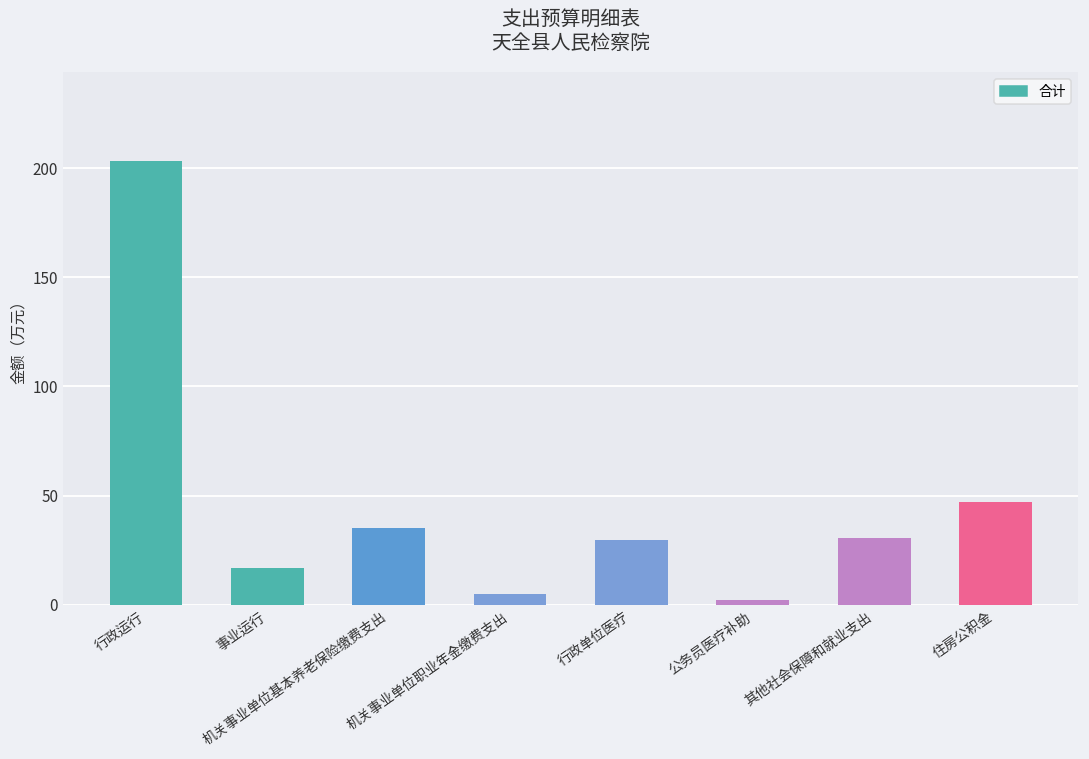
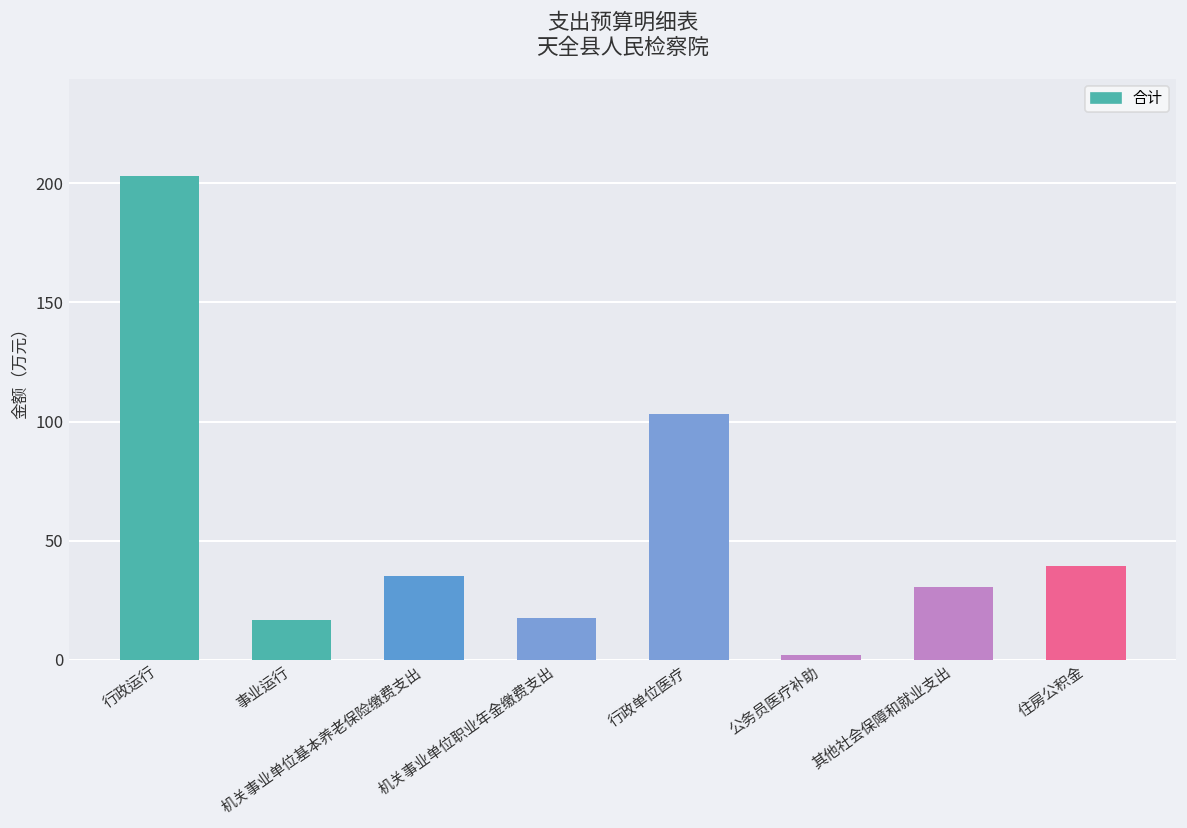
  {
    "行政运行": 203,
    "事业运行": 17,
    "机关事业单位基本养老保险缴费支出": 35,
-   "机关事业单位职业年金缴费支出": 5,
-   "行政单位医疗": 30,
+   "机关事业单位职业年金缴费支出": 18,
+   "行政单位医疗": 103,
    "公务员医疗补助": 2,
    "其他社会保障和就业支出": 30,
-   "住房公积金": 47
+   "住房公积金": 39
  }
